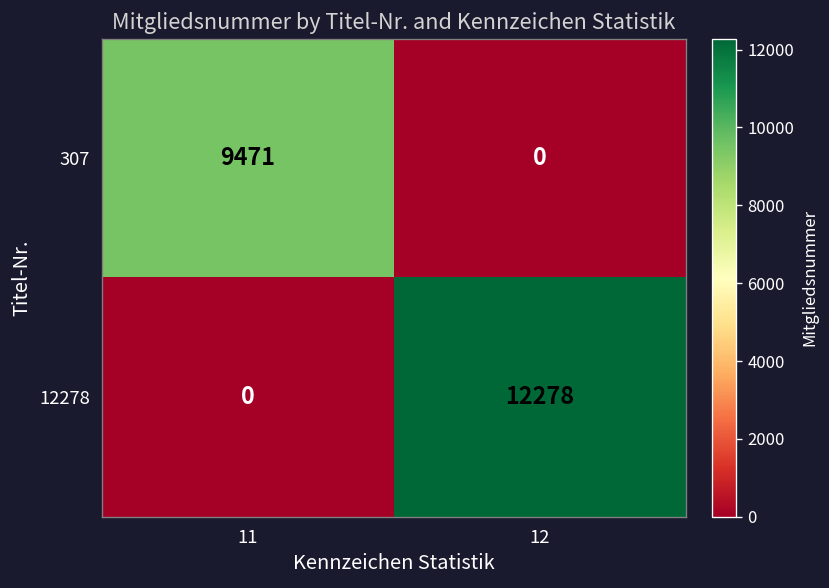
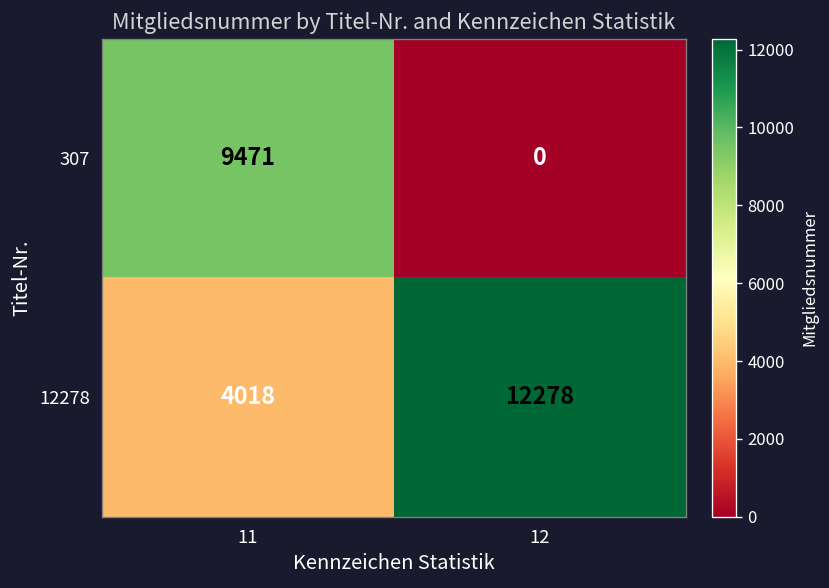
  {
    "307": {
      "11": 9471,
      "12": 0
    },
    "12278": {
-     "11": 0,
+     "11": 4018,
      "12": 12278
    }
  }
